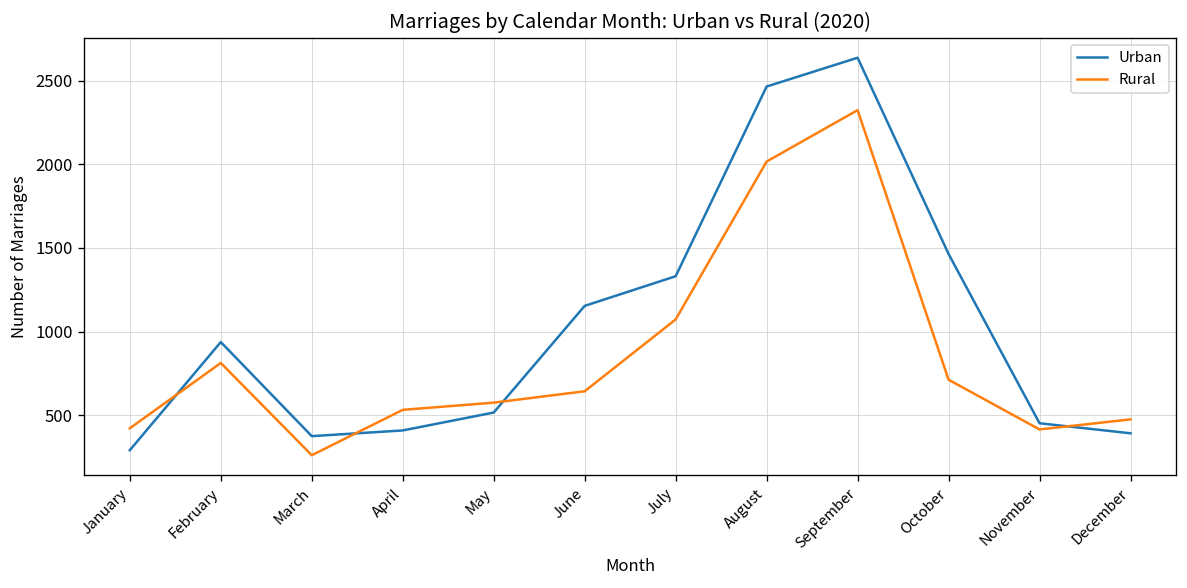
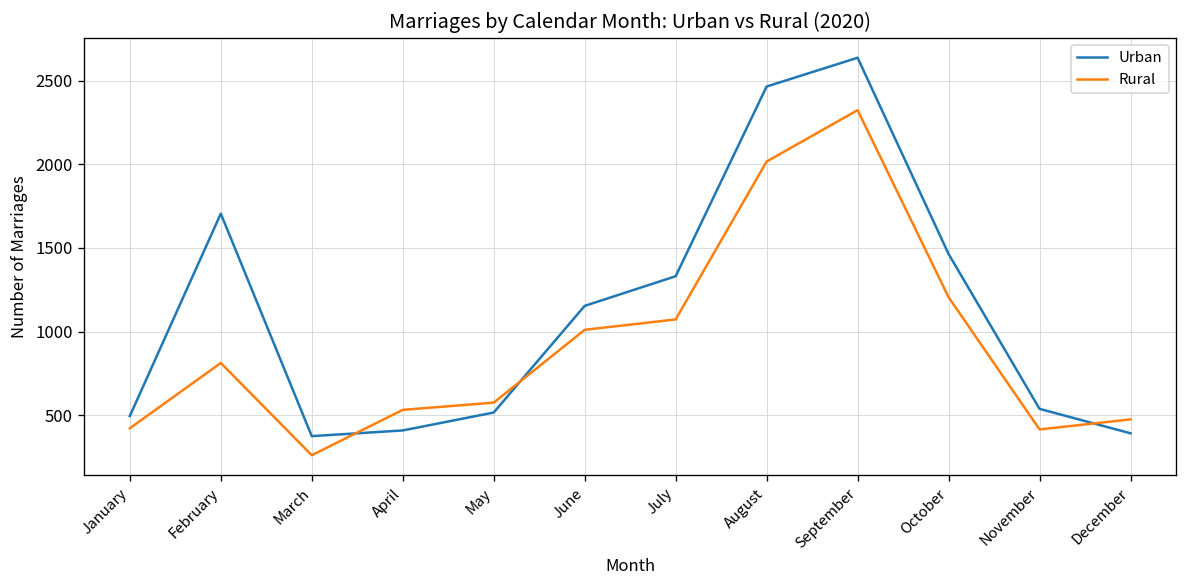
  {
    "Urban": {
-     "January": 290,
-     "February": 940,
+     "January": 500,
+     "February": 1710,
      "March": 380,
      "April": 410,
      "May": 520,
      "June": 1150,
      "July": 1330,
      "August": 2460,
      "September": 2640,
      "October": 1460,
-     "November": 450,
+     "November": 540,
      "December": 390
    },
    "Rural": {
      "January": 420,
      "February": 810,
      "March": 260,
      "April": 530,
      "May": 580,
-     "June": 640,
+     "June": 1010,
      "July": 1070,
      "August": 2020,
      "September": 2320,
-     "October": 710,
+     "October": 1210,
      "November": 420,
      "December": 480
    }
  }
